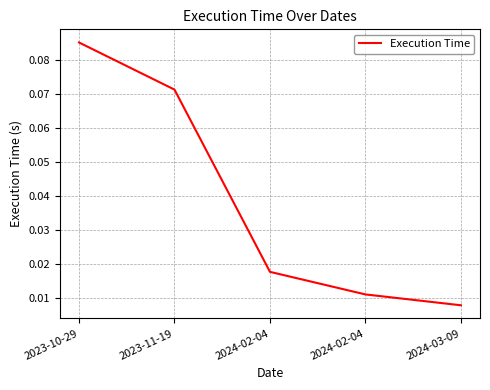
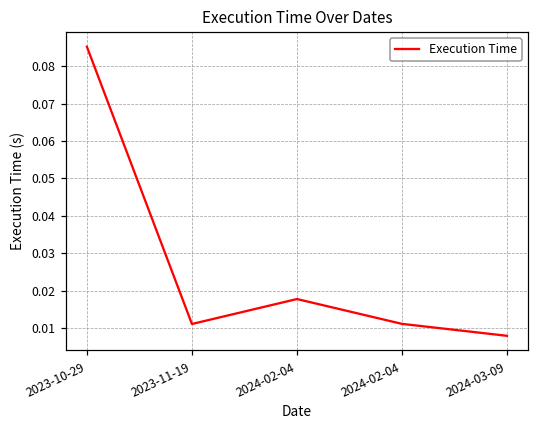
  {
    "2023-10-29": 0.085,
-   "2023-11-19": 0.071,
+   "2023-11-19": 0.011,
    "2024-03-09": 0.008
  }
